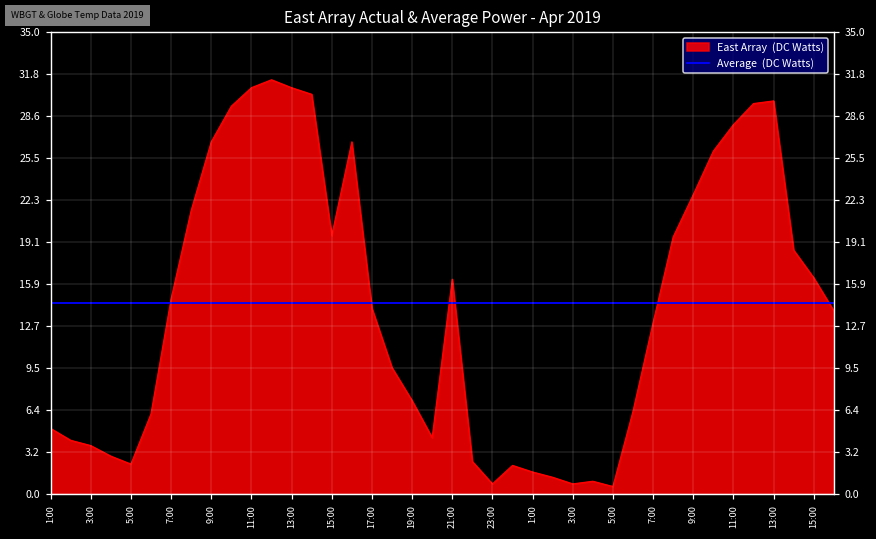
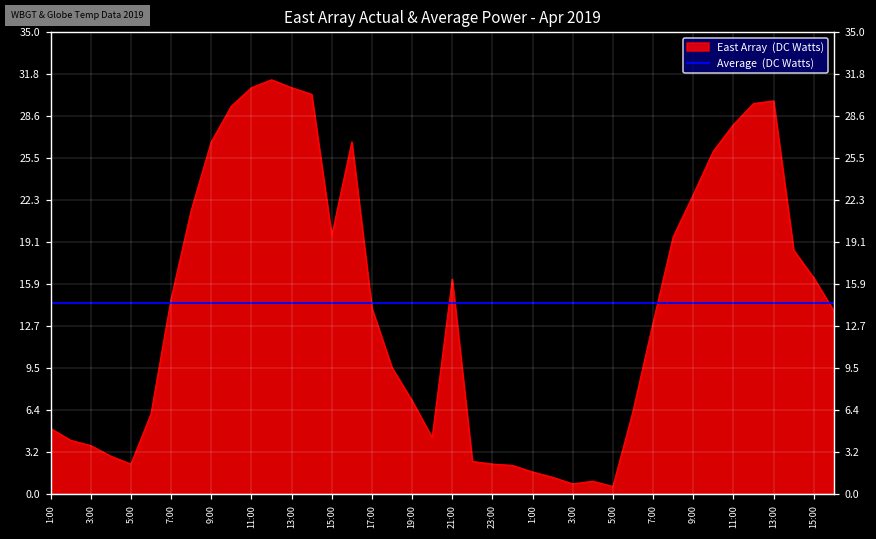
  {
    "17:00": 14.1,
    "19:00": 7.1,
    "21:00": 16.3,
-   "23:00": 0.8
+   "23:00": 2.3
  }
